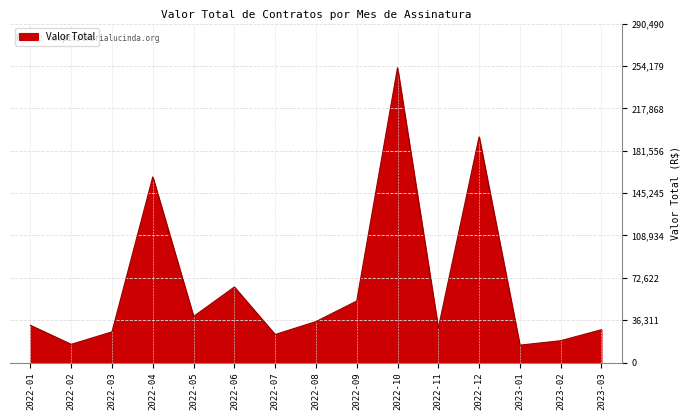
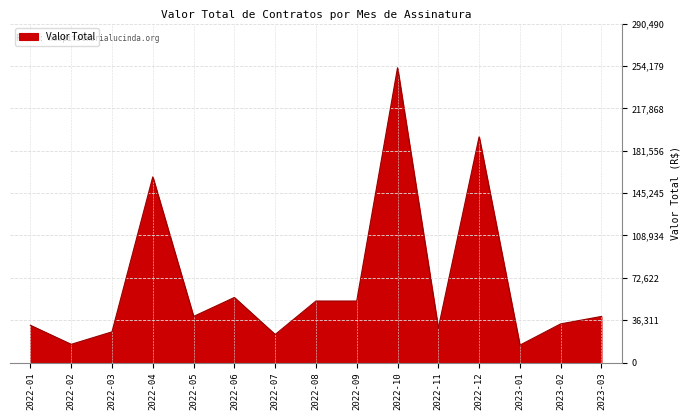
  {
    "2022-01": "32,000",
    "2022-02": "16,000",
    "2022-03": "26,000",
    "2022-04": "159,000",
    "2022-05": "40,000",
-   "2022-06": "65,000",
+   "2022-06": "56,000",
    "2022-07": "24,000",
-   "2022-08": "35,000",
+   "2022-08": "53,000",
    "2022-09": "53,000",
    "2022-10": "253,000",
    "2022-11": "30,000",
    "2022-12": "193,000",
    "2023-01": "15,000",
-   "2023-02": "19,000",
-   "2023-03": "28,000"
+   "2023-02": "33,000",
+   "2023-03": "40,000"
  }
